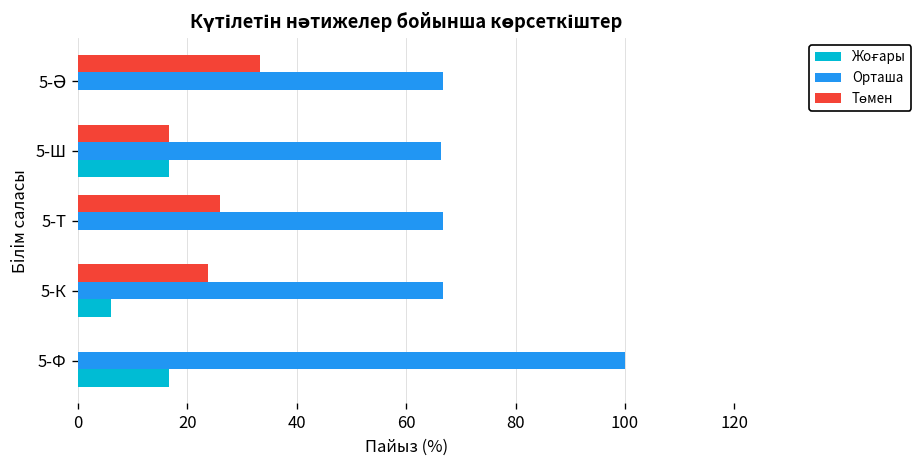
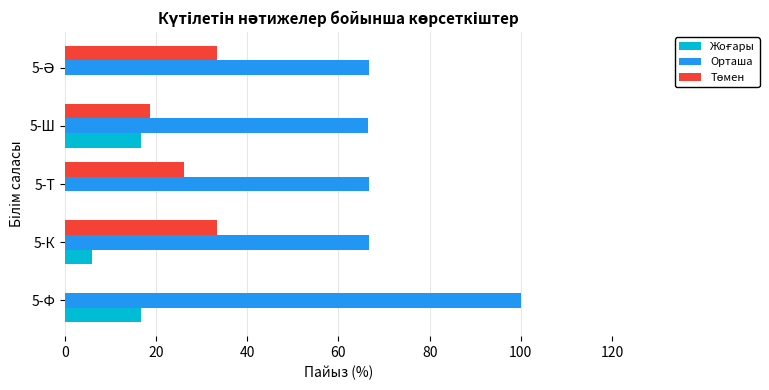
  {
    "Төмен": {
      "5-Ә": 33,
-     "5-Ш": 17,
+     "5-Ш": 19,
      "5-Т": 26,
-     "5-К": 24,
+     "5-К": 33,
      "5-Ф": 0
    }
  }
